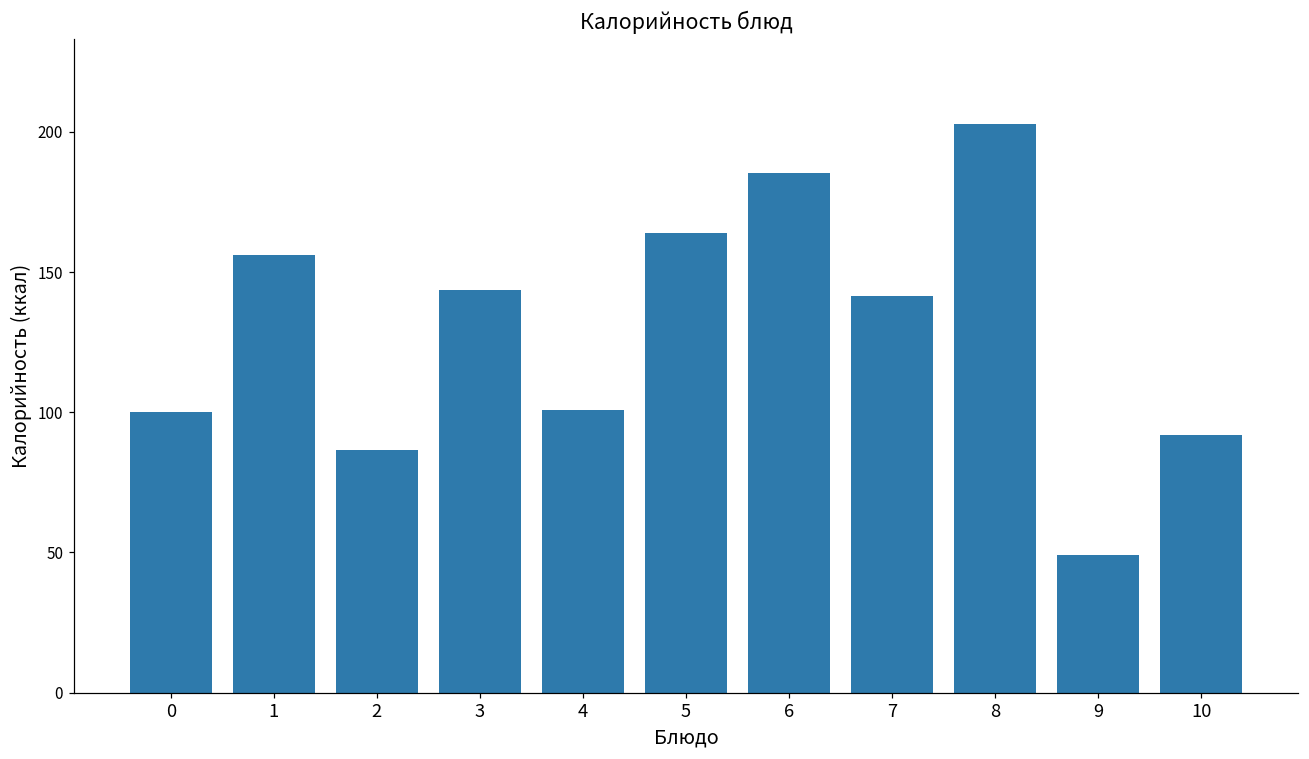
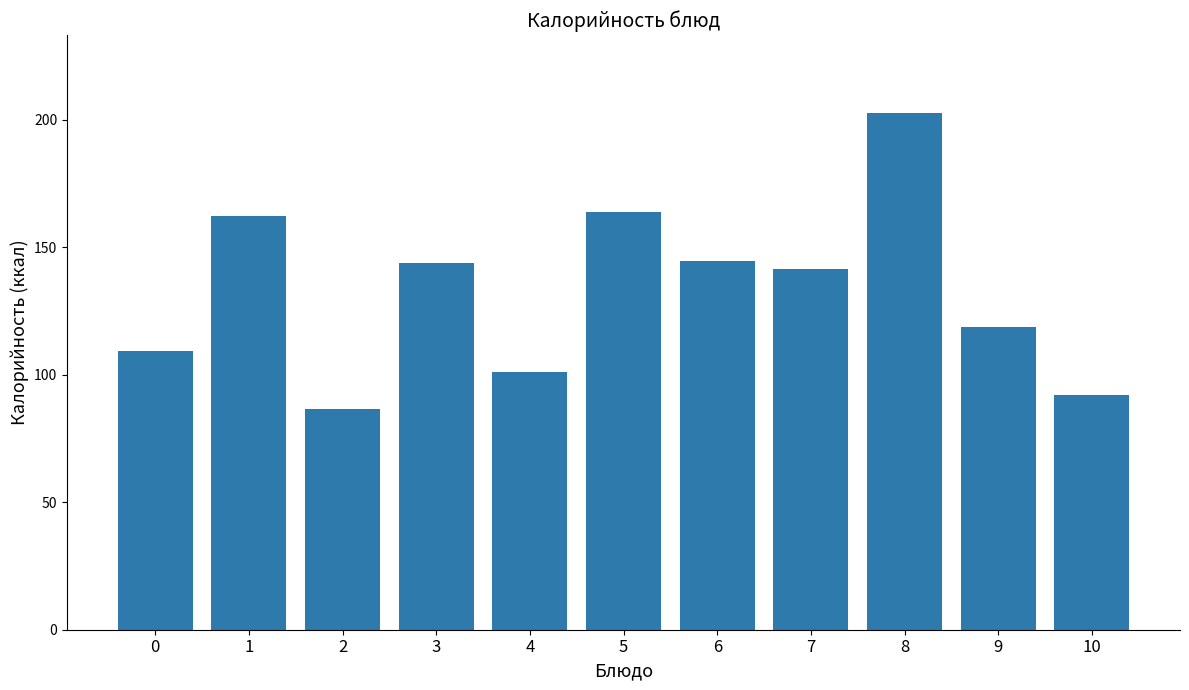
  {
-   "0": 100,
-   "1": 156,
+   "0": 109,
+   "1": 162,
    "2": 87,
    "3": 144,
    "4": 101,
    "5": 164,
-   "6": 185,
+   "6": 144,
    "7": 142,
    "8": 203,
-   "9": 49,
+   "9": 119,
    "10": 92
  }
